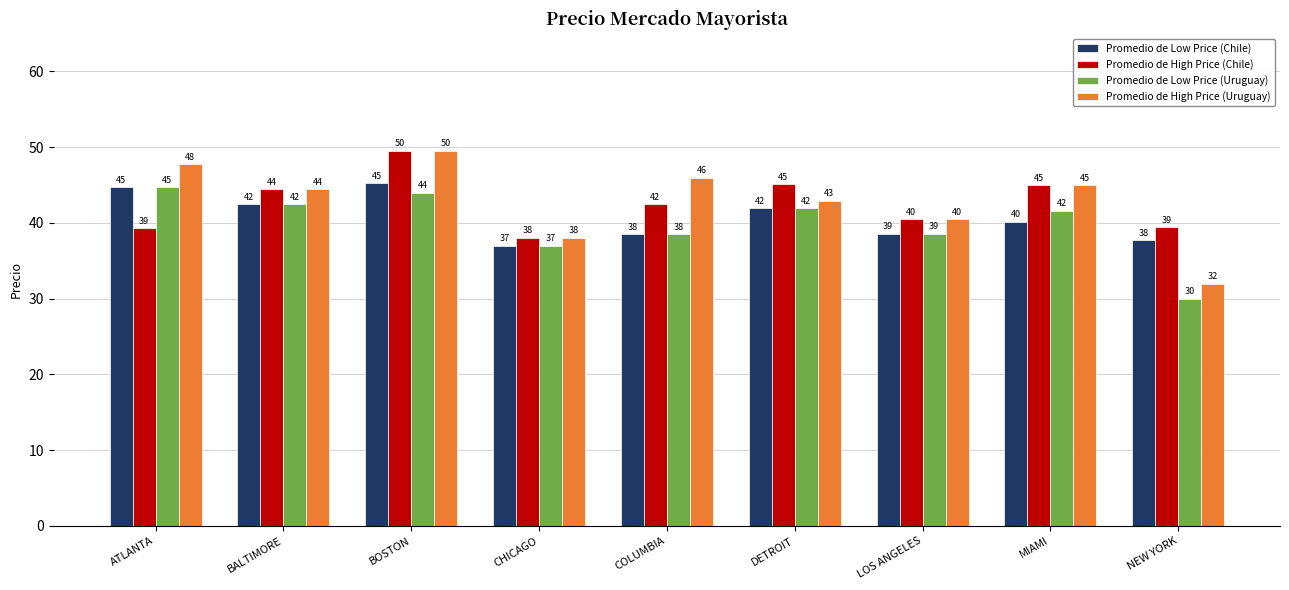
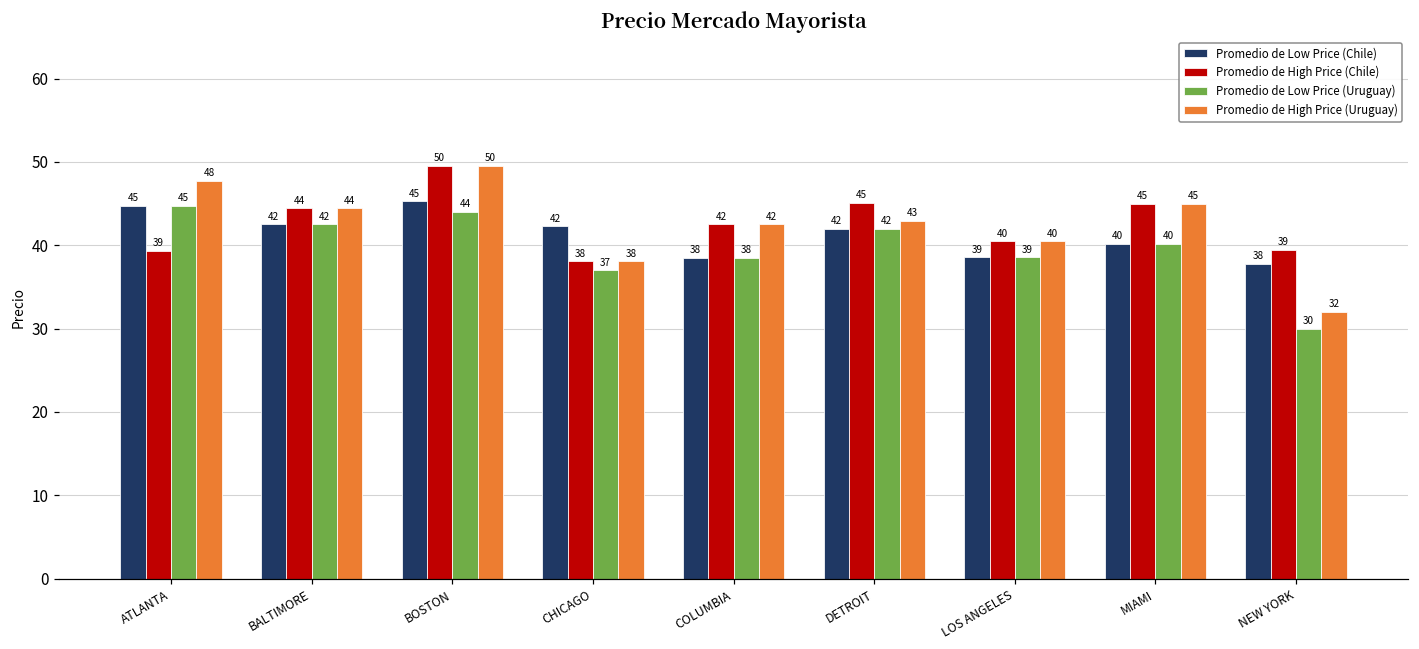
  {
    "Promedio de Low Price (Chile)": {
      "ATLANTA": 45,
      "BALTIMORE": 42,
      "BOSTON": 45,
-     "CHICAGO": 37,
+     "CHICAGO": 42,
      "COLUMBIA": 38,
      "DETROIT": 42,
      "LOS ANGELES": 39,
      "MIAMI": 40,
      "NEW YORK": 38
    },
    "Promedio de High Price (Chile)": {
      "ATLANTA": 39,
      "BALTIMORE": 44,
      "BOSTON": 50,
      "CHICAGO": 38,
      "COLUMBIA": 42,
      "DETROIT": 45,
      "LOS ANGELES": 40,
      "MIAMI": 45,
      "NEW YORK": 39
    },
    "Promedio de Low Price (Uruguay)": {
      "ATLANTA": 45,
      "BALTIMORE": 42,
      "BOSTON": 44,
      "CHICAGO": 37,
      "COLUMBIA": 38,
      "DETROIT": 42,
      "LOS ANGELES": 39,
-     "MIAMI": 42,
+     "MIAMI": 40,
      "NEW YORK": 30
    },
    "Promedio de High Price (Uruguay)": {
      "ATLANTA": 48,
      "BALTIMORE": 44,
      "BOSTON": 50,
      "CHICAGO": 38,
-     "COLUMBIA": 46,
+     "COLUMBIA": 42,
      "DETROIT": 43,
      "LOS ANGELES": 40,
      "MIAMI": 45,
      "NEW YORK": 32
    }
  }
